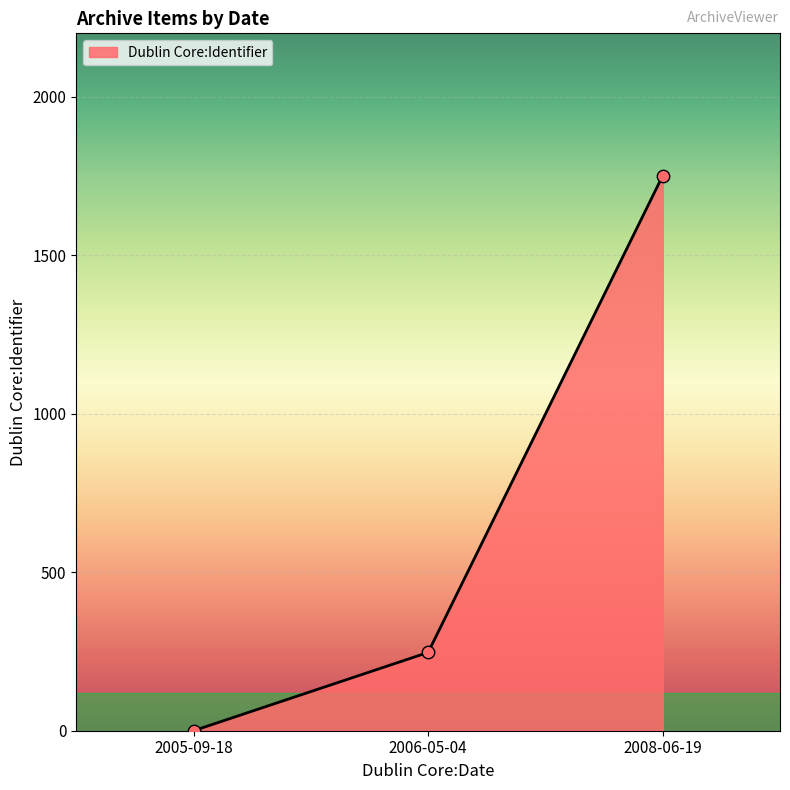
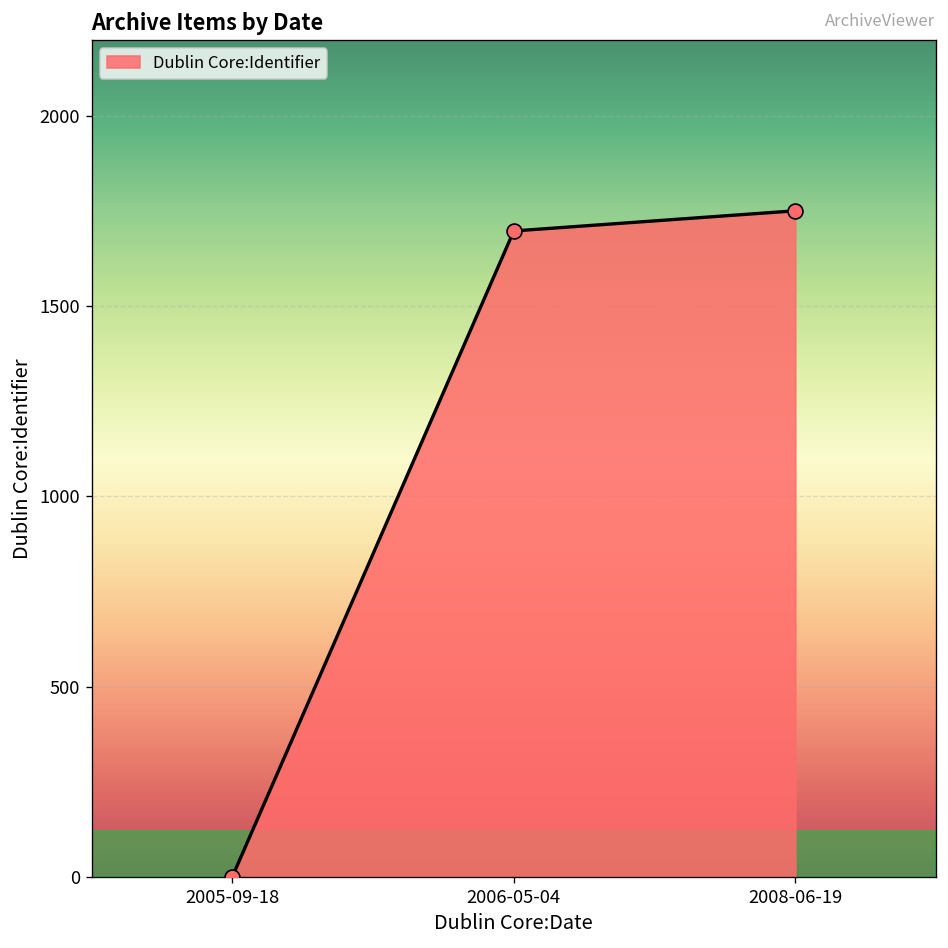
  {
-   "2006-05-04": 250,
+   "2006-05-04": 1700,
    "2008-06-19": 1750
  }
